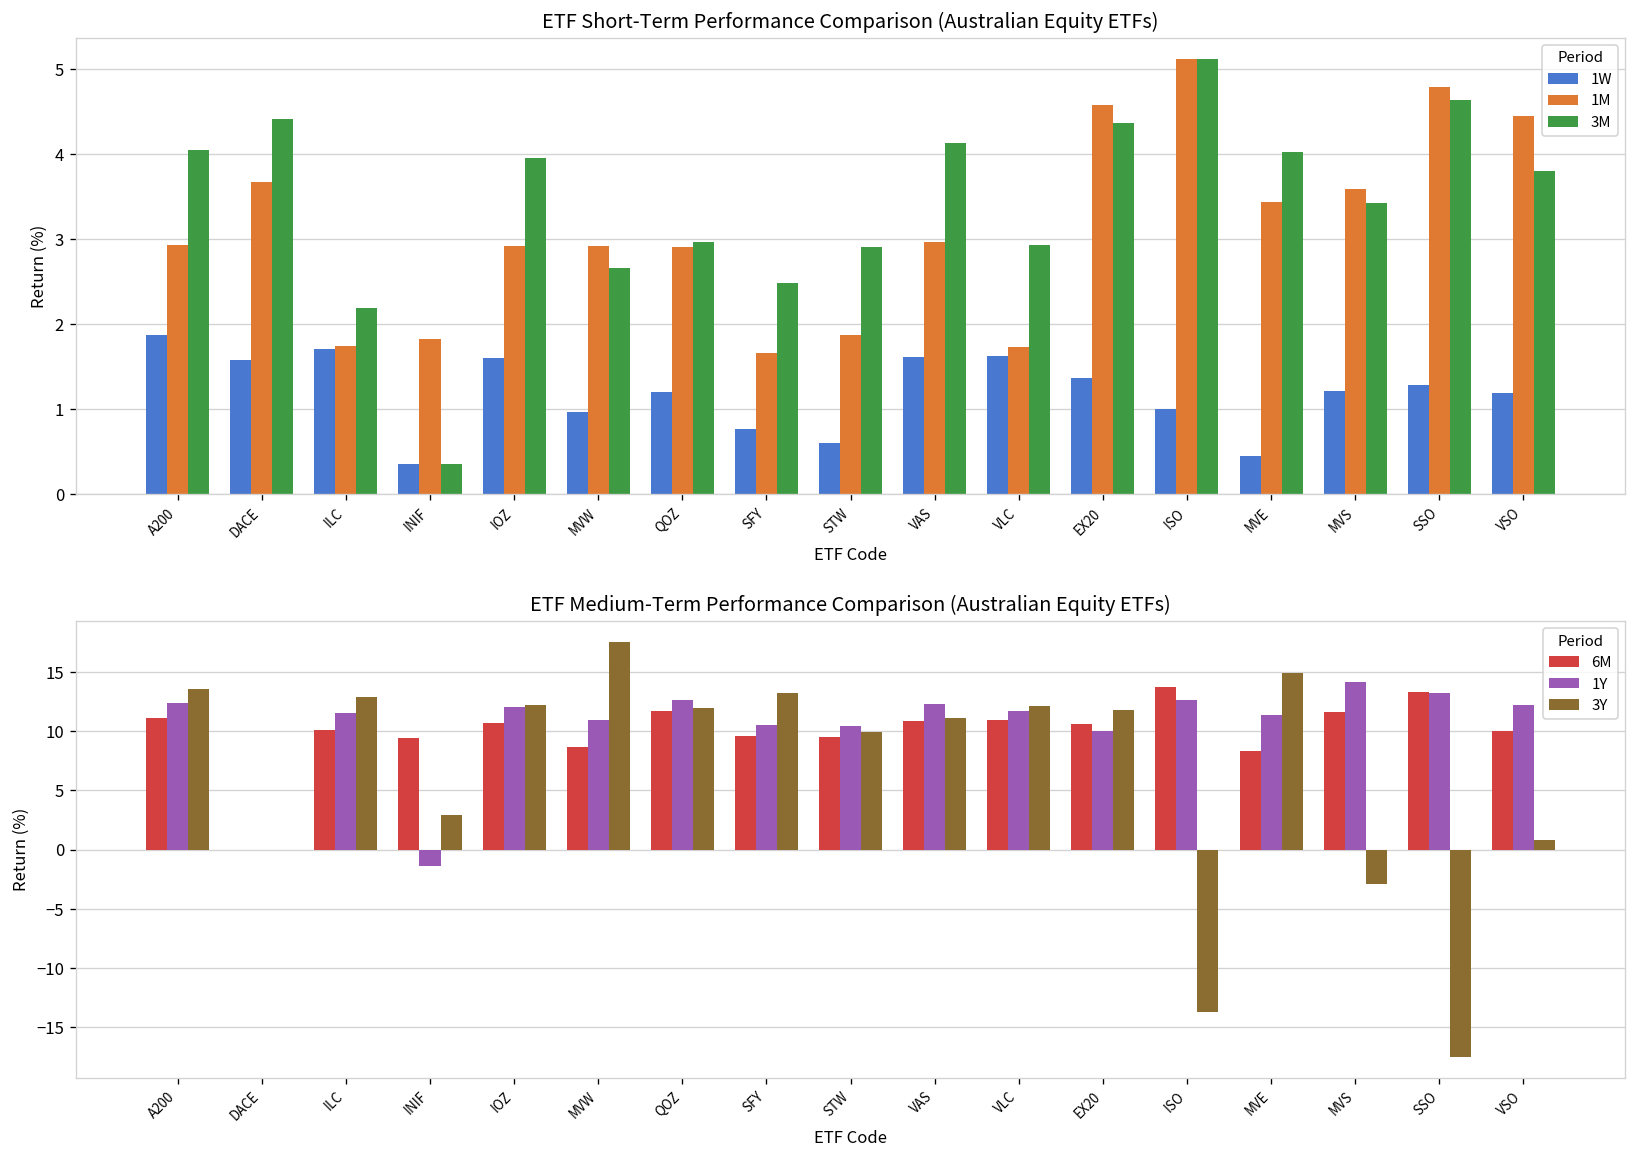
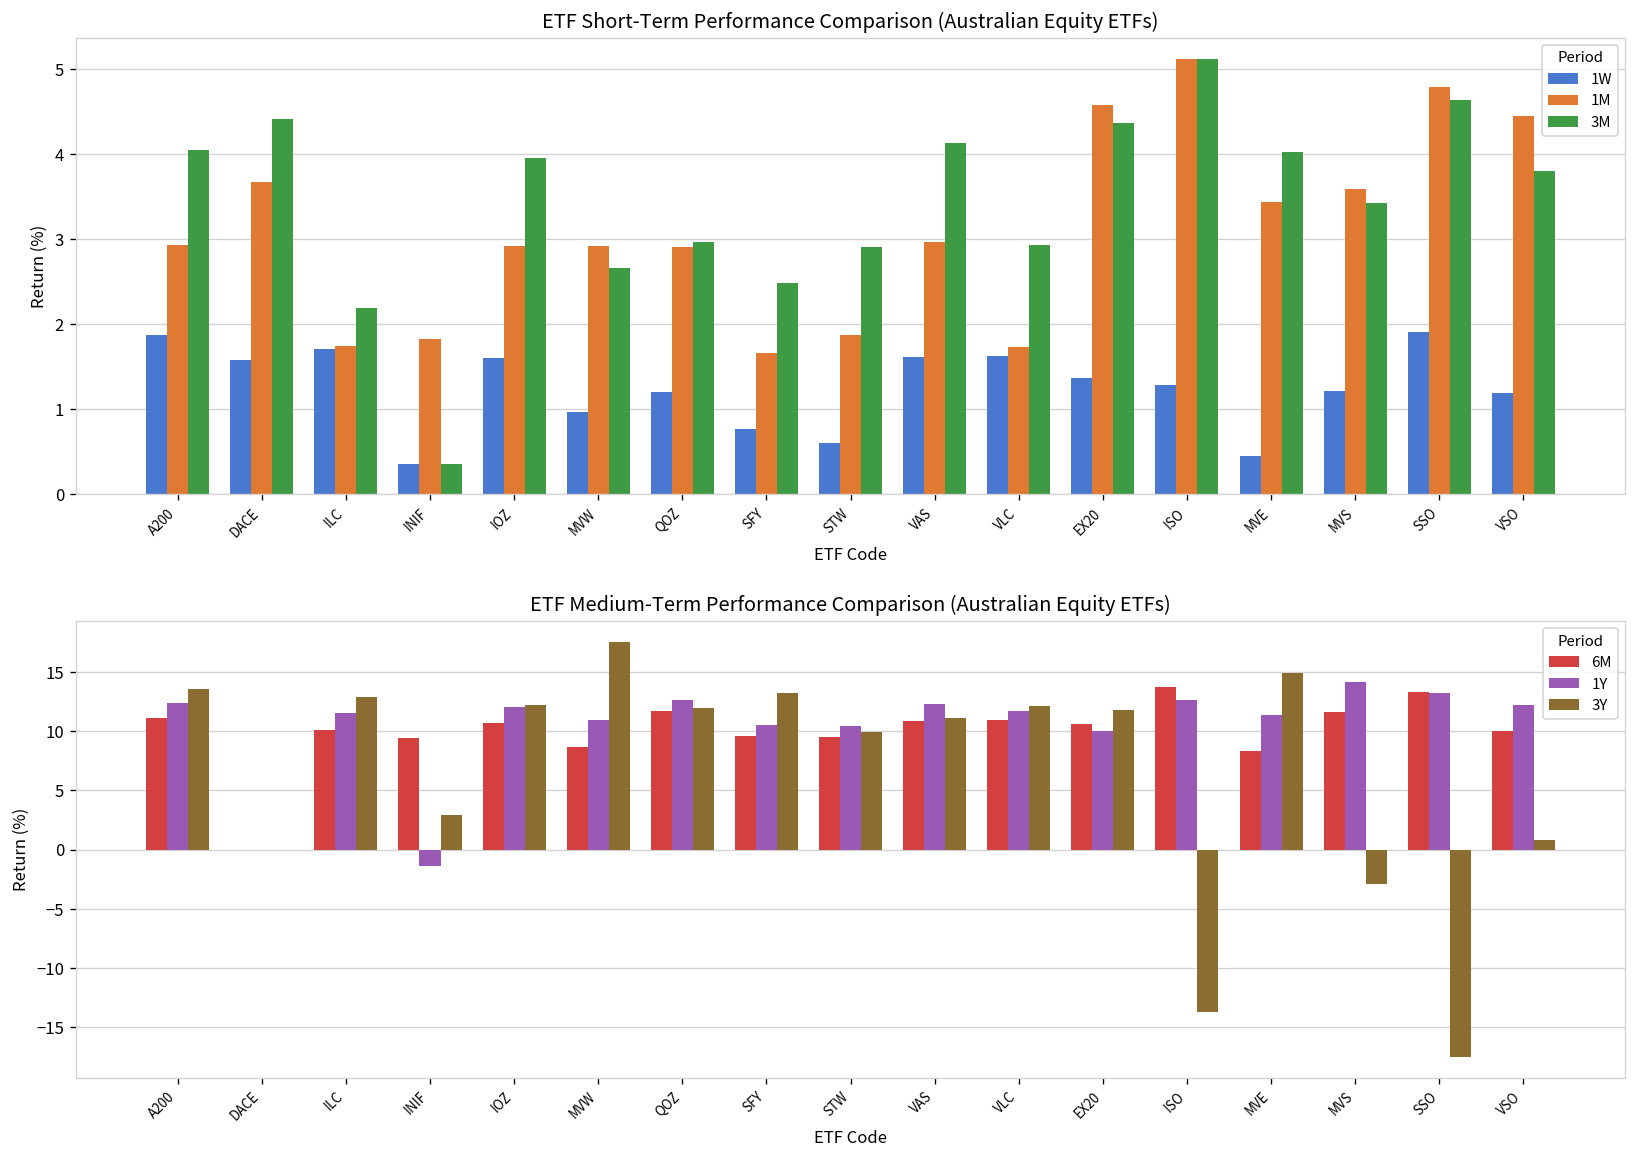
  {
    "ETF Short-Term Performance Comparison (Australian Equity ETFs)": {
      "1W": {
        "A200": 1.9,
        "DACE": 1.6,
        "ILC": 1.7,
        "INIF": 0.4,
        "IOZ": 1.6,
        "MVW": 1.0,
        "QOZ": 1.2,
        "SFY": 0.8,
        "STW": 0.6,
        "VAS": 1.6,
        "VLC": 1.6,
        "EX20": 1.4,
-       "ISO": 1.0,
+       "ISO": 1.3,
        "MVE": 0.4,
        "MVS": 1.2,
-       "SSO": 1.3,
+       "SSO": 1.9,
        "VSO": 1.2
      },
      "1M": {
        "A200": 2.9,
        "DACE": 3.7,
        "ILC": 1.7,
        "INIF": 1.8,
        "IOZ": 2.9,
        "MVW": 2.9,
        "QOZ": 2.9,
        "SFY": 1.7,
        "STW": 1.9,
        "VAS": 3.0,
        "VLC": 1.7,
        "EX20": 4.6,
        "ISO": 5.1,
        "MVE": 3.4,
        "MVS": 3.6,
        "SSO": 4.8,
        "VSO": 4.4
      },
      "3M": {
        "A200": 4.0,
        "DACE": 4.4,
        "ILC": 2.2,
        "INIF": 0.4,
        "IOZ": 4.0,
        "MVW": 2.7,
        "QOZ": 3.0,
        "SFY": 2.5,
        "STW": 2.9,
        "VAS": 4.1,
        "VLC": 2.9,
        "EX20": 4.4,
        "ISO": 5.1,
        "MVE": 4.0,
        "MVS": 3.4,
        "SSO": 4.6,
        "VSO": 3.8
      }
    },
    "ETF Medium-Term Performance Comparison (Australian Equity ETFs)": {
      "6M": {
        "A200": 11,
        "DACE": 0,
        "ILC": 10,
        "INIF": 9,
        "IOZ": 11,
        "MVW": 9,
        "QOZ": 12,
        "SFY": 10,
        "STW": 10,
        "VAS": 11,
        "VLC": 11,
        "EX20": 11,
        "ISO": 14,
        "MVE": 8,
        "MVS": 12,
        "SSO": 13,
        "VSO": 10
      },
      "1Y": {
        "A200": 12,
        "DACE": 0,
        "ILC": 11,
        "INIF": -1,
        "IOZ": 12,
        "MVW": 11,
        "QOZ": 13,
        "SFY": 11,
        "STW": 10,
        "VAS": 12,
        "VLC": 12,
        "EX20": 10,
        "ISO": 13,
        "MVE": 11,
        "MVS": 14,
        "SSO": 13,
        "VSO": 12
      },
      "3Y": {
        "A200": 14,
        "DACE": 0,
        "ILC": 13,
        "INIF": 3,
        "IOZ": 12,
        "MVW": 18,
        "QOZ": 12,
        "SFY": 13,
        "STW": 10,
        "VAS": 11,
        "VLC": 12,
        "EX20": 12,
        "ISO": -14,
        "MVE": 15,
        "MVS": -3,
        "SSO": -17,
        "VSO": 1
      }
    }
  }
